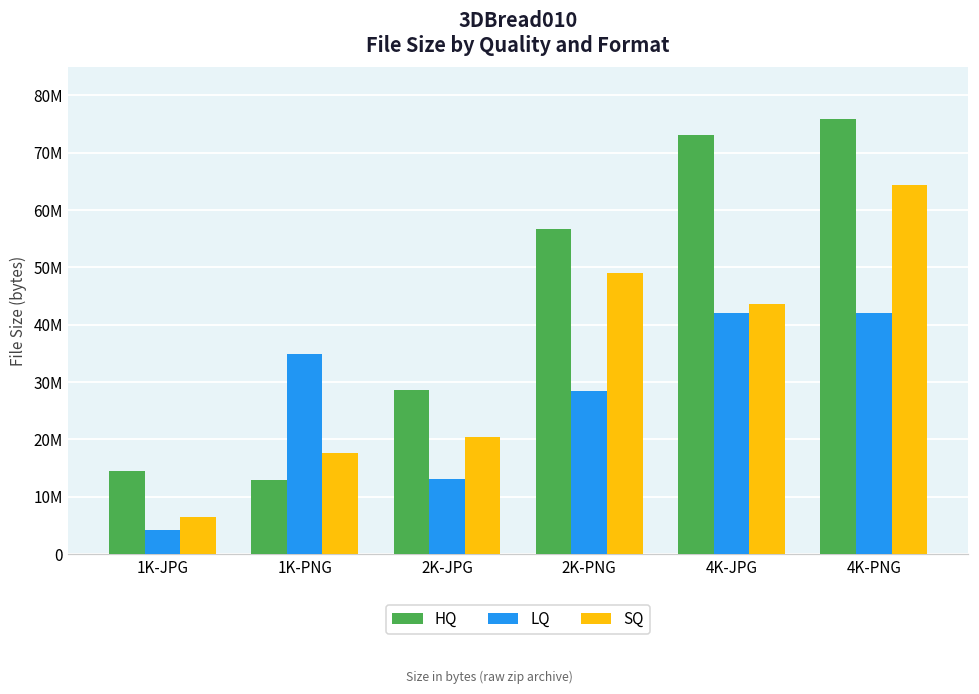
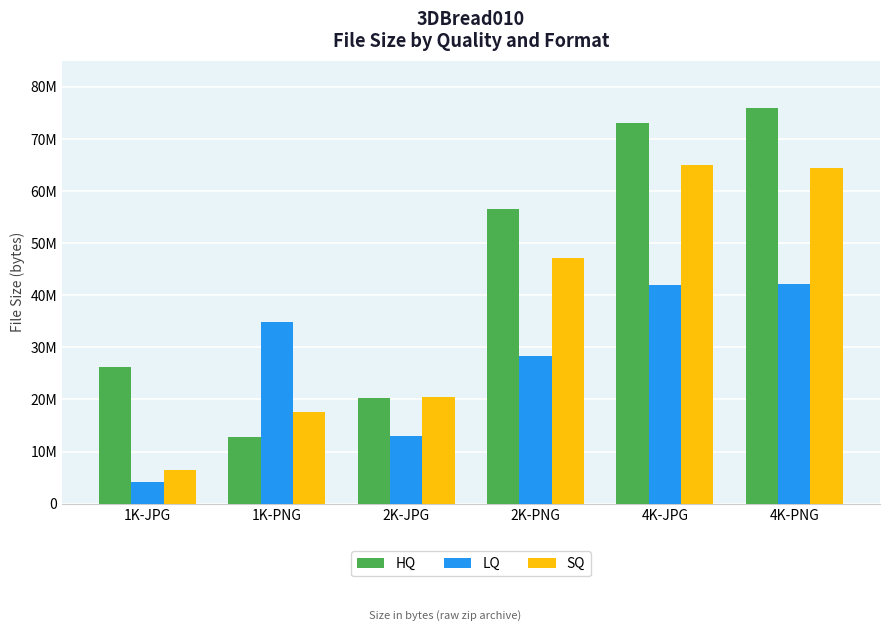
  {
    "HQ": {
-     "1K-JPG": 14000000,
+     "1K-JPG": 26000000,
      "1K-PNG": 13000000,
-     "2K-JPG": 29000000,
+     "2K-JPG": 20000000,
      "2K-PNG": 57000000,
      "4K-JPG": 73000000,
      "4K-PNG": 76000000
    },
    "LQ": {
      "1K-JPG": 4000000,
      "1K-PNG": 35000000,
      "2K-JPG": 13000000,
      "2K-PNG": 28000000,
      "4K-JPG": 42000000,
      "4K-PNG": 42000000
    },
    "SQ": {
      "1K-JPG": 6000000,
      "1K-PNG": 18000000,
      "2K-JPG": 20000000,
-     "2K-PNG": 49000000,
-     "4K-JPG": 44000000,
+     "2K-PNG": 47000000,
+     "4K-JPG": 65000000,
      "4K-PNG": 64000000
    }
  }
